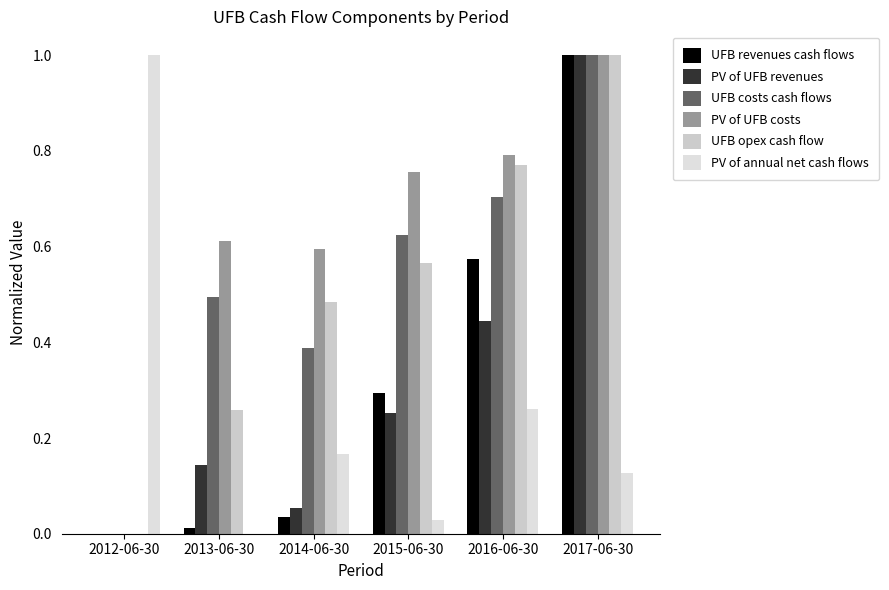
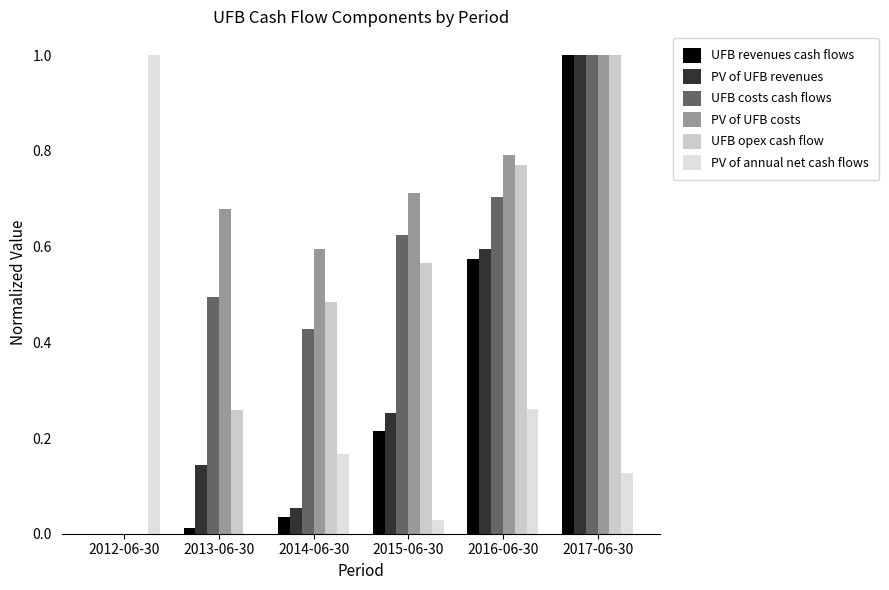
  {
    "UFB revenues cash flows": {
      "2012-06-30": 0.00,
      "2013-06-30": 0.01,
      "2014-06-30": 0.03,
-     "2015-06-30": 0.29,
+     "2015-06-30": 0.21,
      "2016-06-30": 0.57,
      "2017-06-30": 1.00
    },
    "PV of UFB revenues": {
      "2012-06-30": 0.00,
      "2013-06-30": 0.14,
      "2014-06-30": 0.05,
      "2015-06-30": 0.25,
-     "2016-06-30": 0.44,
+     "2016-06-30": 0.60,
      "2017-06-30": 1.00
    },
    "UFB costs cash flows": {
      "2012-06-30": 0.00,
      "2013-06-30": 0.49,
-     "2014-06-30": 0.39,
+     "2014-06-30": 0.43,
      "2015-06-30": 0.62,
      "2016-06-30": 0.70,
      "2017-06-30": 1.00
    },
    "PV of UFB costs": {
      "2012-06-30": 0.00,
-     "2013-06-30": 0.61,
+     "2013-06-30": 0.68,
      "2014-06-30": 0.60,
-     "2015-06-30": 0.76,
+     "2015-06-30": 0.71,
      "2016-06-30": 0.79,
      "2017-06-30": 1.00
    }
  }
